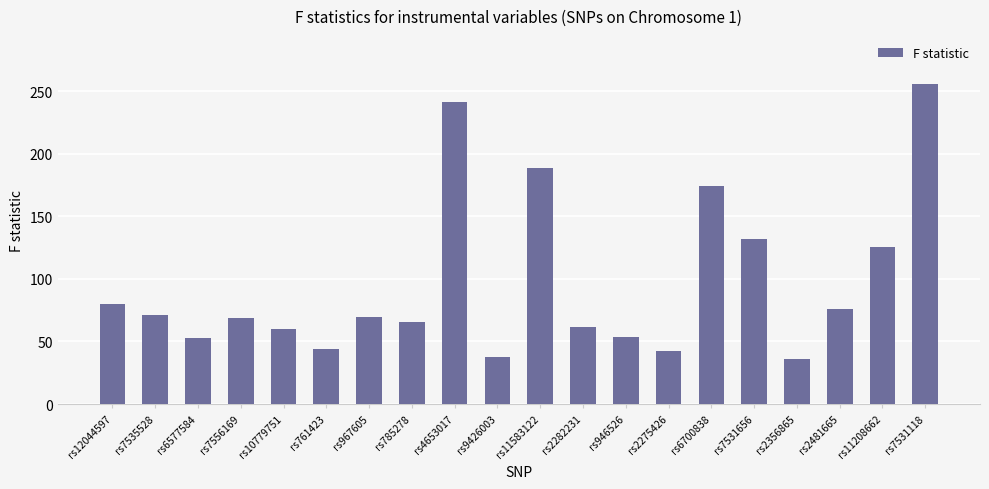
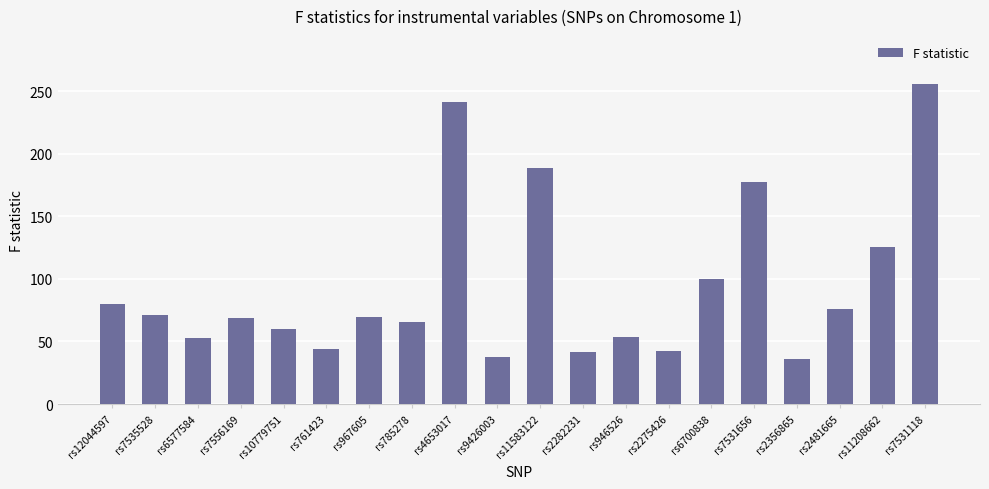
  {
    "rs12044597": 80,
    "rs7535528": 71,
    "rs6577584": 53,
    "rs7556169": 69,
    "rs10779751": 60,
    "rs761423": 44,
    "rs967605": 70,
    "rs785278": 66,
    "rs4653017": 242,
    "rs9426003": 37,
    "rs11583122": 189,
-   "rs2282231": 62,
+   "rs2282231": 42,
    "rs946526": 53,
    "rs2275426": 42,
-   "rs6700838": 174,
-   "rs7531656": 132,
+   "rs6700838": 100,
+   "rs7531656": 177,
    "rs2356865": 36,
    "rs2481665": 76,
    "rs11208662": 126,
    "rs7531118": 256
  }
